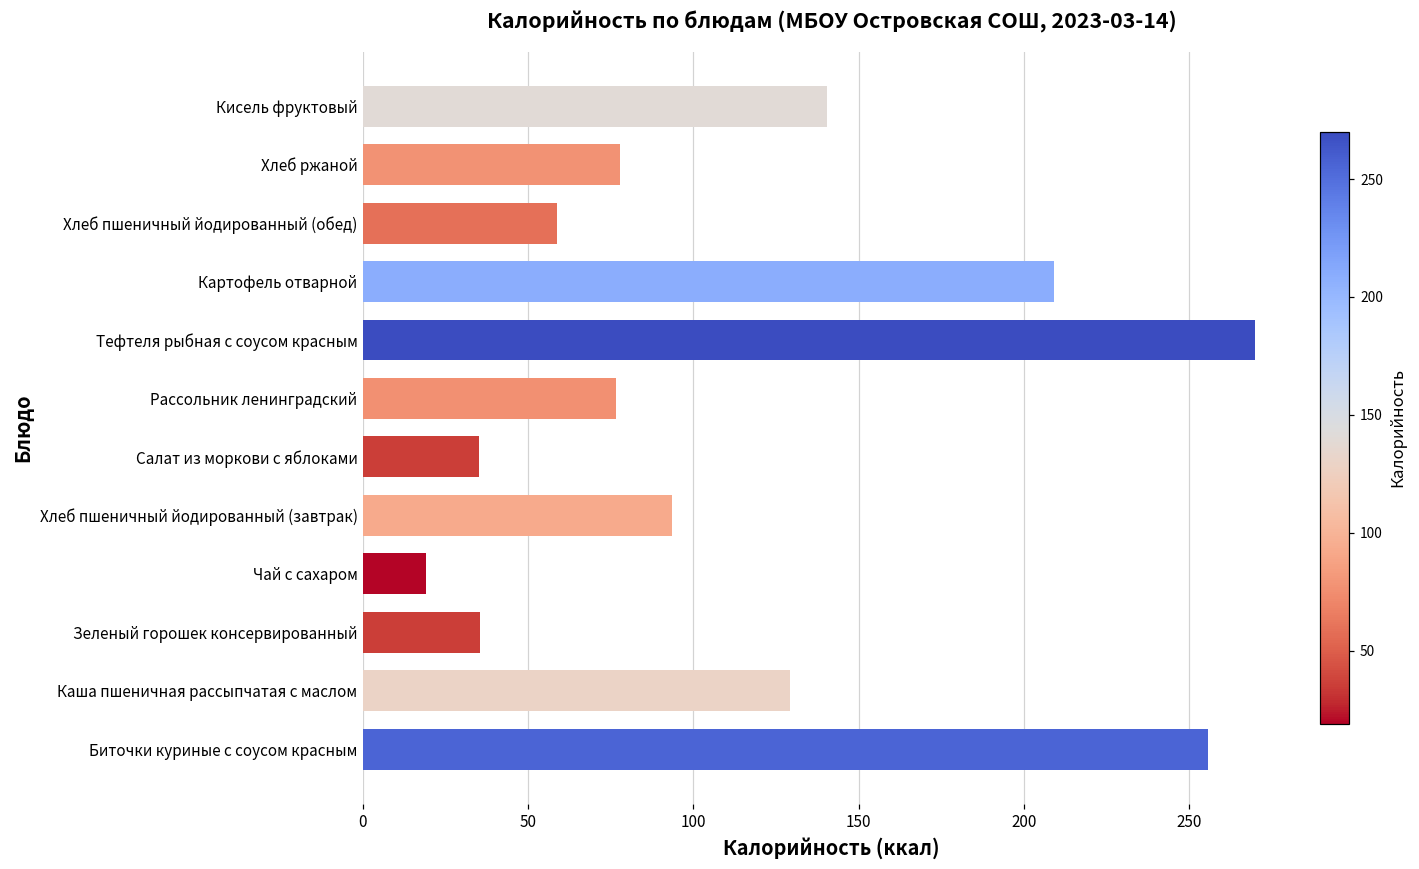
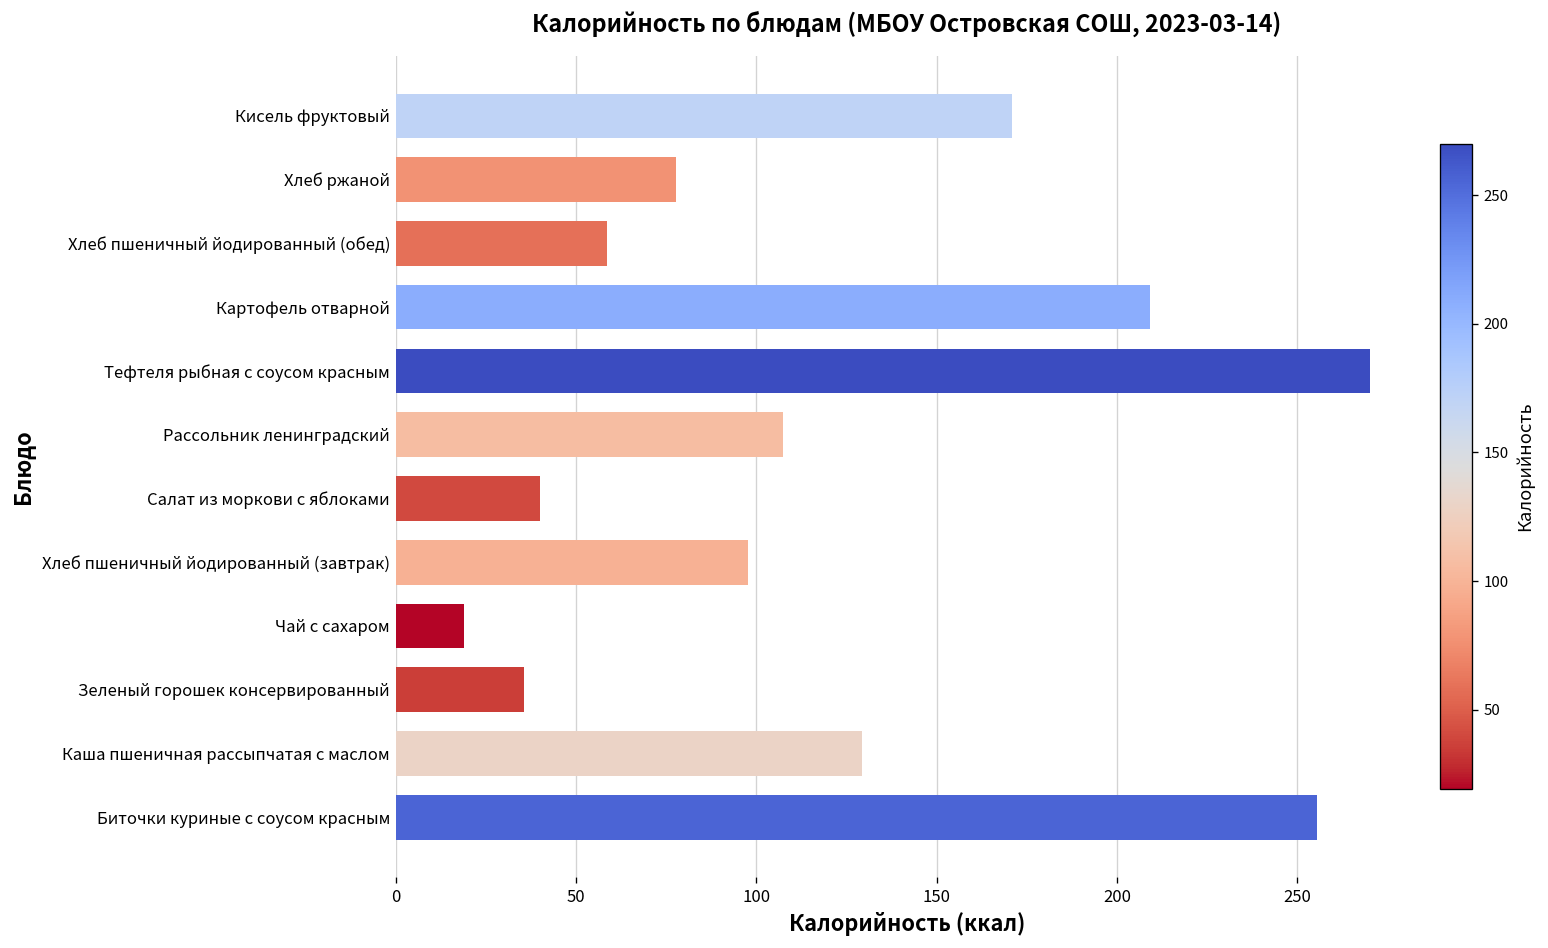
  {
-   "Кисель фруктовый": 140,
+   "Кисель фруктовый": 171,
    "Хлеб ржаной": 78,
    "Хлеб пшеничный йодированный (обед)": 59,
    "Картофель отварной": 209,
    "Тефтеля рыбная с соусом красным": 270,
-   "Рассольник ленинградский": 76,
-   "Салат из моркови с яблоками": 35,
-   "Хлеб пшеничный йодированный (завтрак)": 94,
+   "Рассольник ленинградский": 107,
+   "Салат из моркови с яблоками": 40,
+   "Хлеб пшеничный йодированный (завтрак)": 98,
    "Чай с сахаром": 19,
    "Зеленый горошек консервированный": 36,
    "Каша пшеничная рассыпчатая с маслом": 129,
    "Биточки куриные с соусом красным": 256
  }
